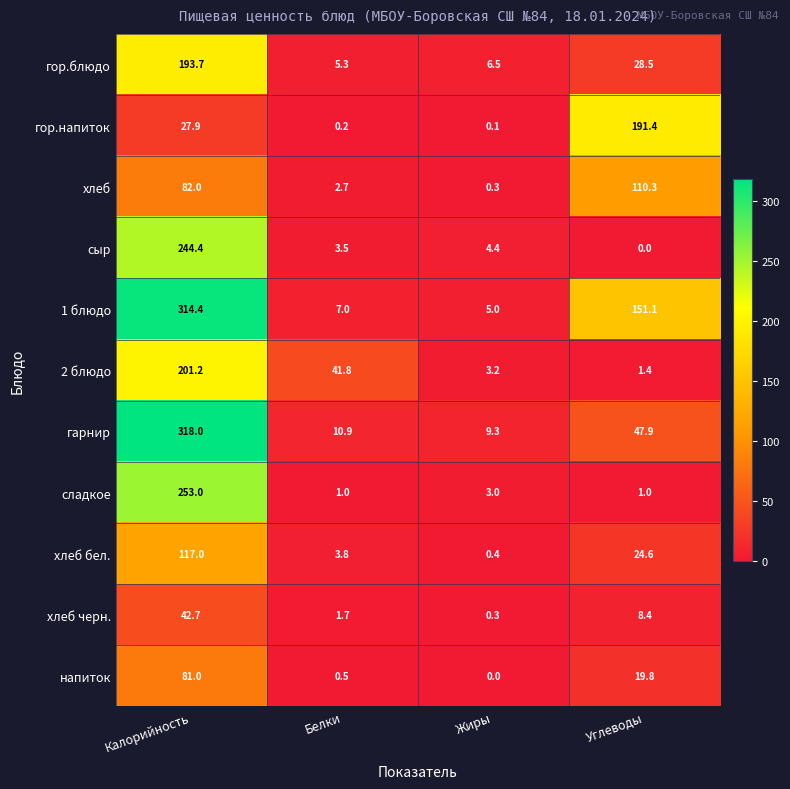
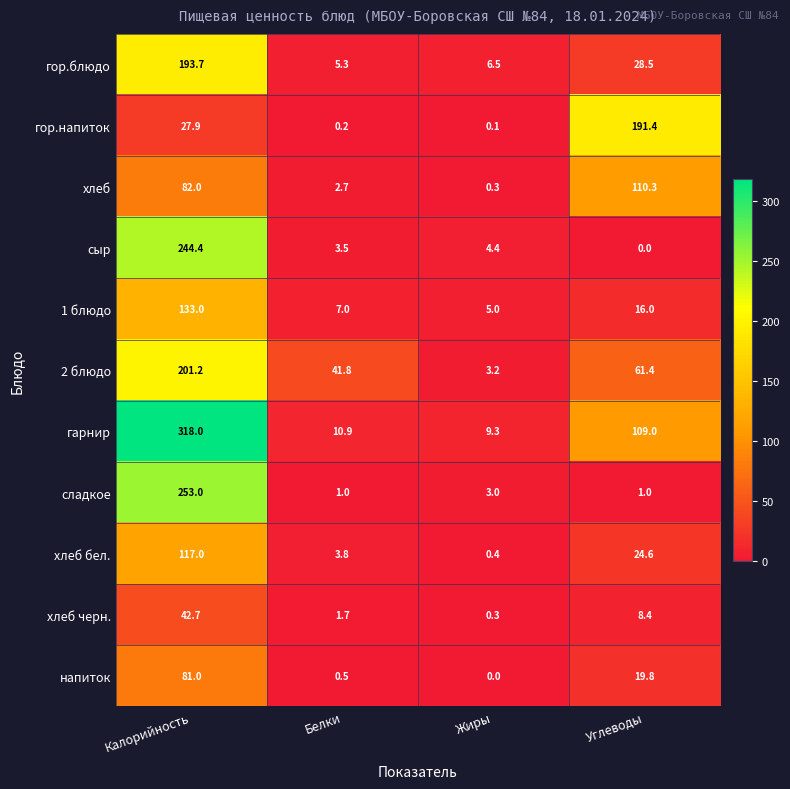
  {
    "гор.блюдо": {
      "Калорийность": 193.7,
      "Белки": 5.3,
      "Жиры": 6.5,
      "Углеводы": 28.5
    },
    "гор.напиток": {
      "Калорийность": 27.9,
      "Белки": 0.2,
      "Жиры": 0.1,
      "Углеводы": 191.4
    },
    "хлеб": {
      "Калорийность": 82.0,
      "Белки": 2.7,
      "Жиры": 0.3,
      "Углеводы": 110.3
    },
    "сыр": {
      "Калорийность": 244.4,
      "Белки": 3.5,
      "Жиры": 4.4,
      "Углеводы": 0.0
    },
    "1 блюдо": {
-     "Калорийность": 314.4,
+     "Калорийность": 133.0,
      "Белки": 7.0,
      "Жиры": 5.0,
-     "Углеводы": 151.1
+     "Углеводы": 16.0
    },
    "2 блюдо": {
      "Калорийность": 201.2,
      "Белки": 41.8,
      "Жиры": 3.2,
-     "Углеводы": 1.4
+     "Углеводы": 61.4
    },
    "гарнир": {
      "Калорийность": 318.0,
      "Белки": 10.9,
      "Жиры": 9.3,
-     "Углеводы": 47.9
+     "Углеводы": 109.0
    },
    "сладкое": {
      "Калорийность": 253.0,
      "Белки": 1.0,
      "Жиры": 3.0,
      "Углеводы": 1.0
    },
    "хлеб бел.": {
      "Калорийность": 117.0,
      "Белки": 3.8,
      "Жиры": 0.4,
      "Углеводы": 24.6
    },
    "хлеб черн.": {
      "Калорийность": 42.7,
      "Белки": 1.7,
      "Жиры": 0.3,
      "Углеводы": 8.4
    },
    "напиток": {
      "Калорийность": 81.0,
      "Белки": 0.5,
      "Жиры": 0.0,
      "Углеводы": 19.8
    }
  }
